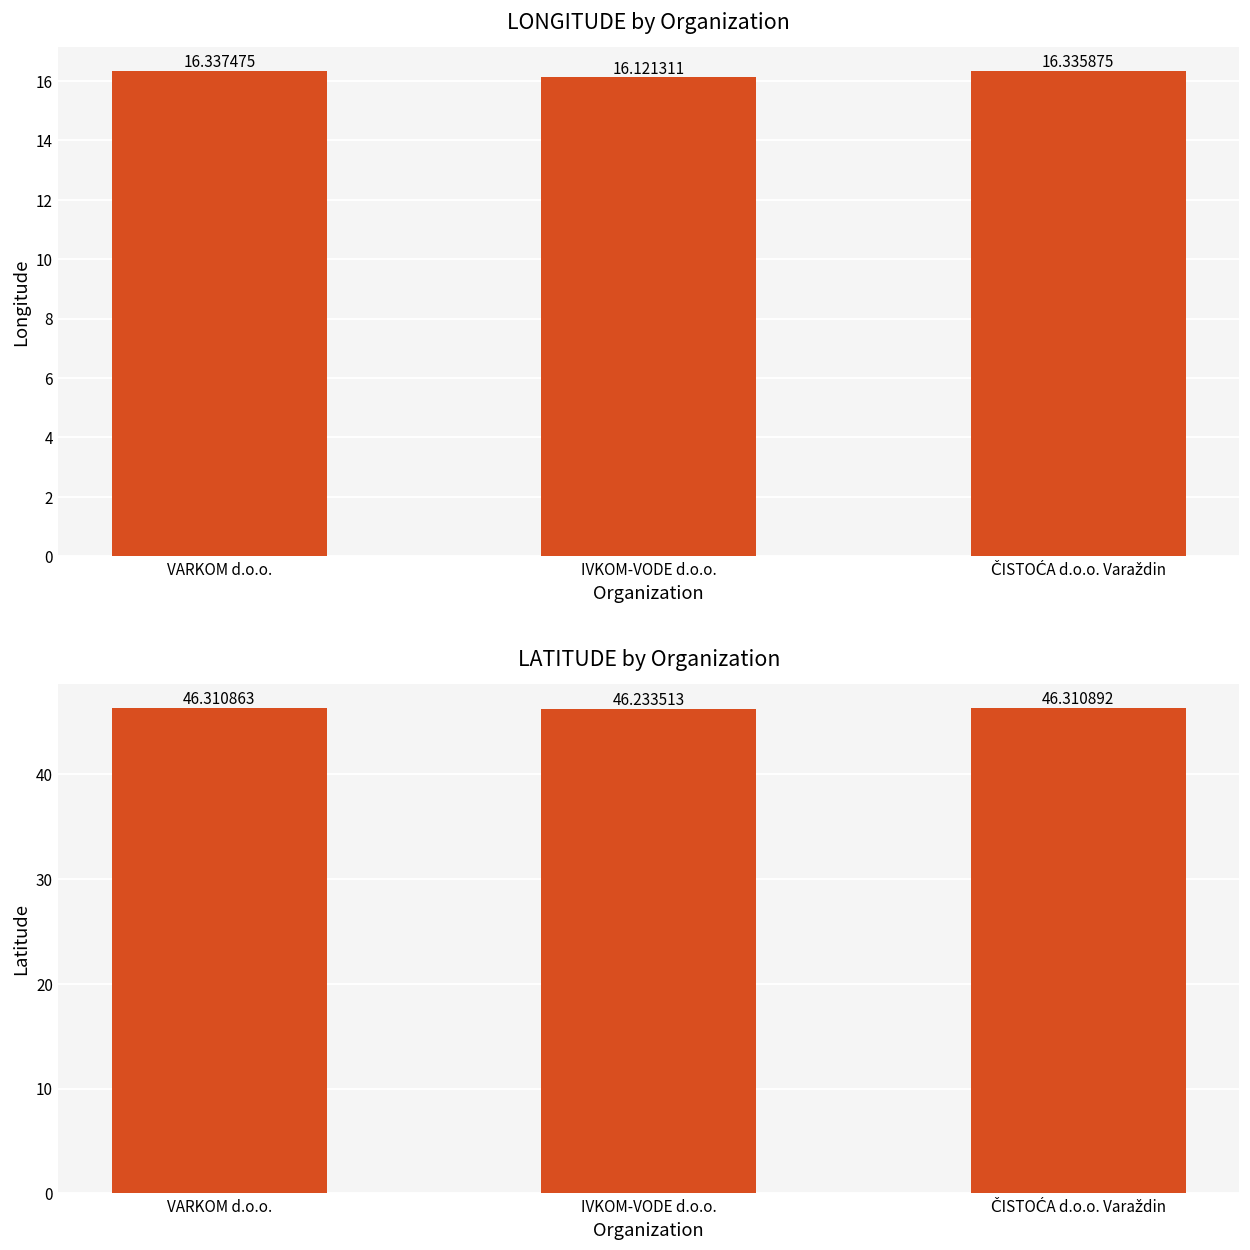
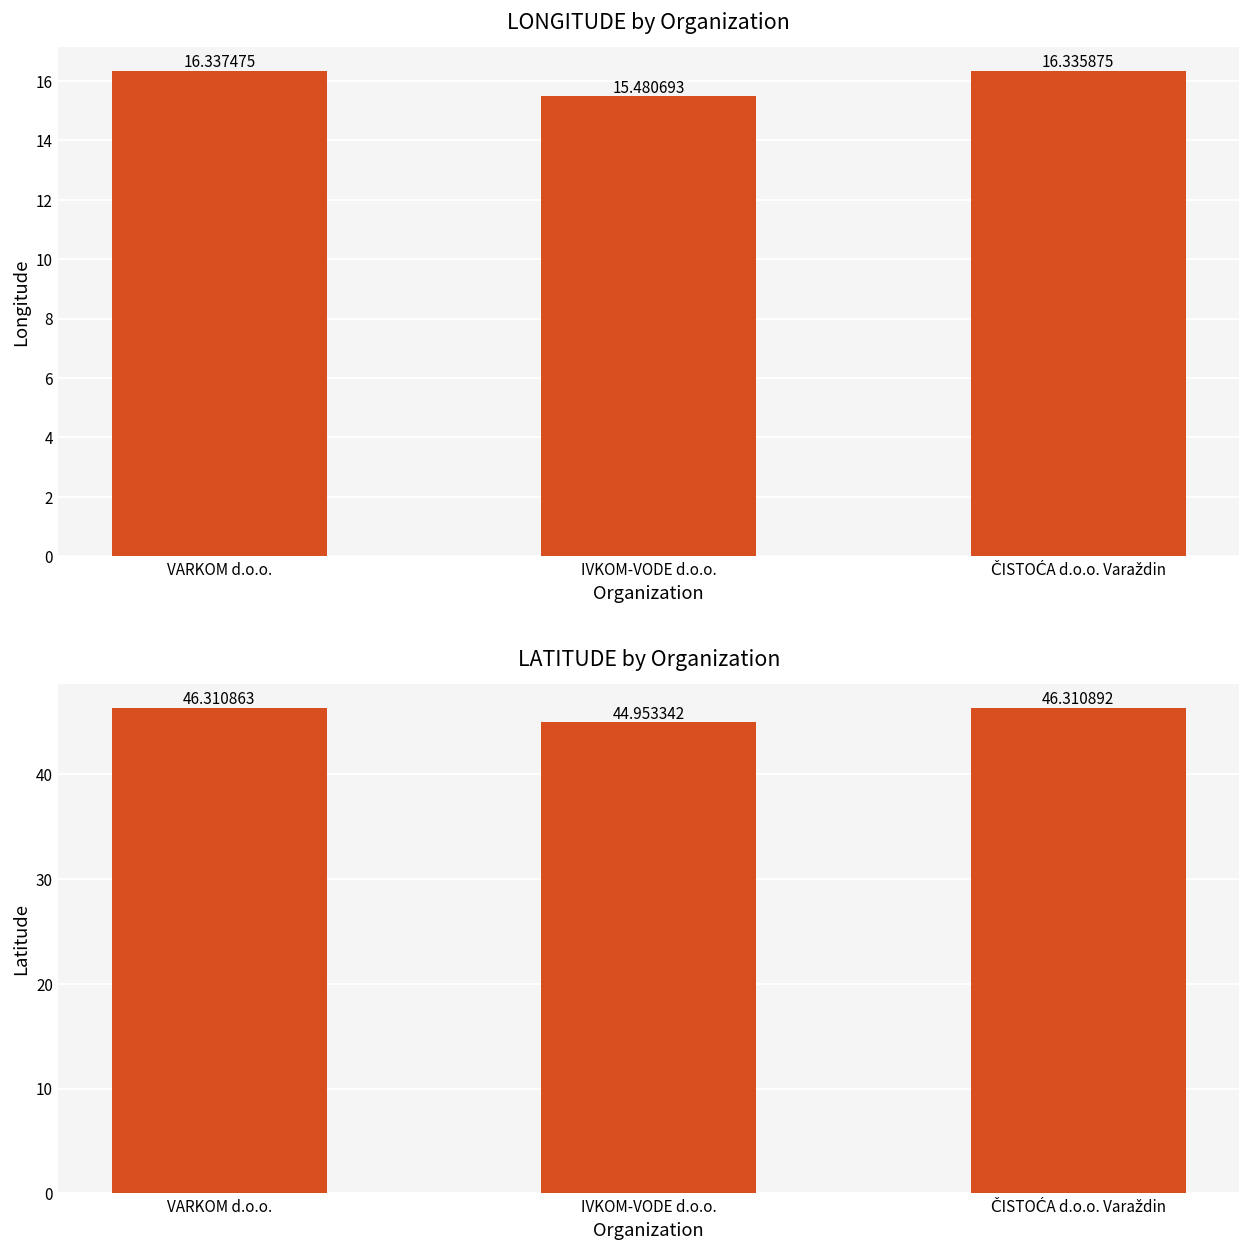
  {
    "LONGITUDE by Organization": {
      "VARKOM d.o.o.": 16.337475,
-     "IVKOM-VODE d.o.o.": 16.121311,
+     "IVKOM-VODE d.o.o.": 15.480693,
      "ČISTOĆA d.o.o. Varaždin": 16.335875
    },
    "LATITUDE by Organization": {
      "VARKOM d.o.o.": 46.310863,
-     "IVKOM-VODE d.o.o.": 46.233513,
+     "IVKOM-VODE d.o.o.": 44.953342,
      "ČISTOĆA d.o.o. Varaždin": 46.310892
    }
  }
